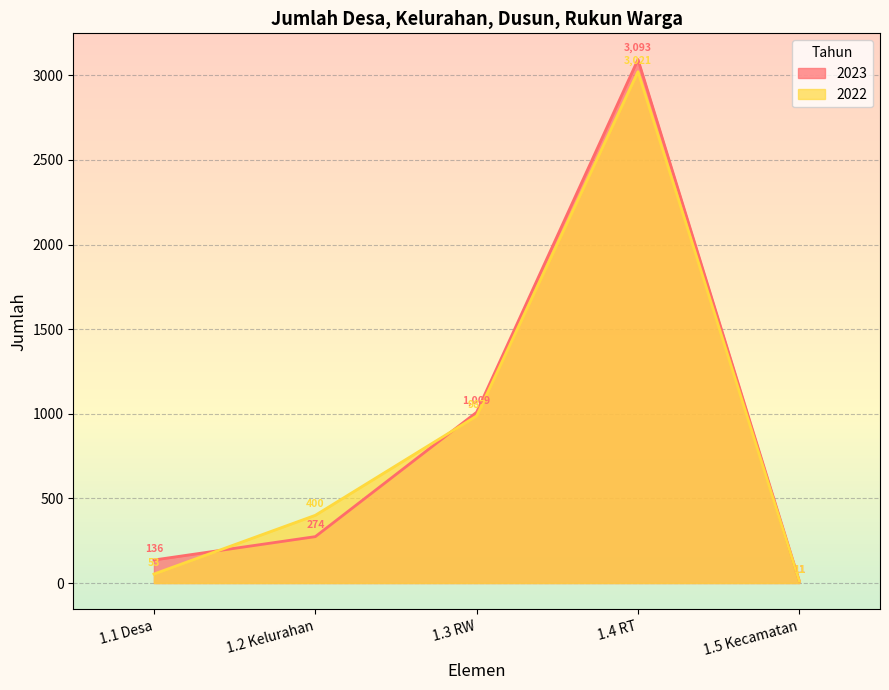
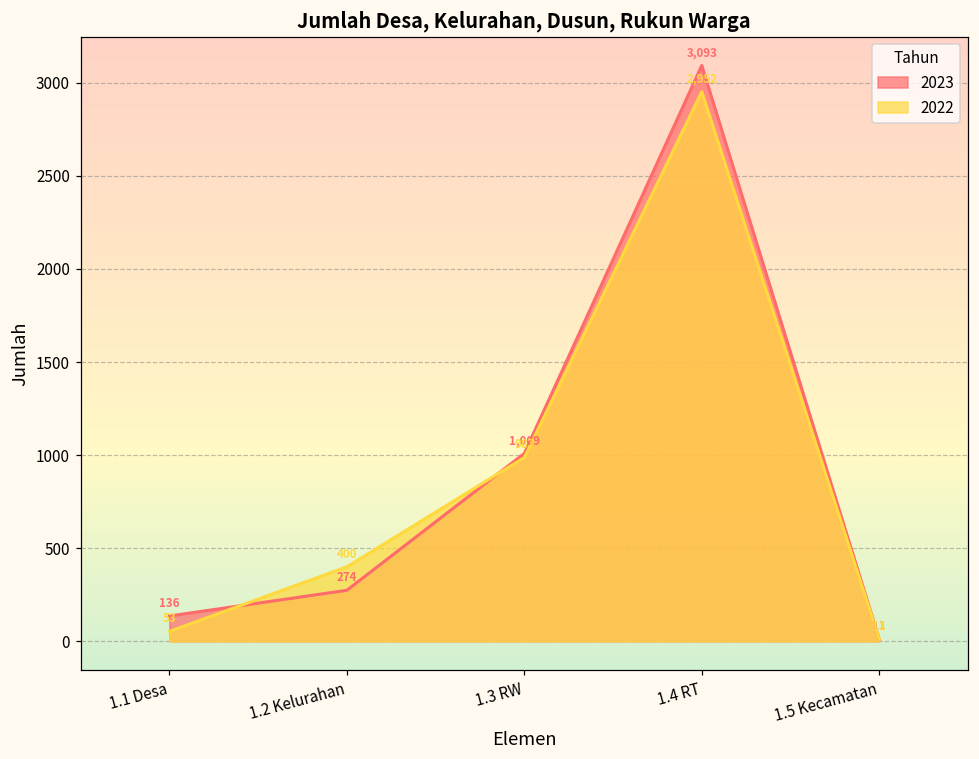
  {
    "2023": {
      "1.1 Desa": "136",
      "1.2 Kelurahan": "274",
      "1.4 RT": "3,093"
    },
    "2022": {
      "1.2 Kelurahan": "400",
-     "1.4 RT": "3,021"
+     "1.4 RT": "2,952"
    }
  }
